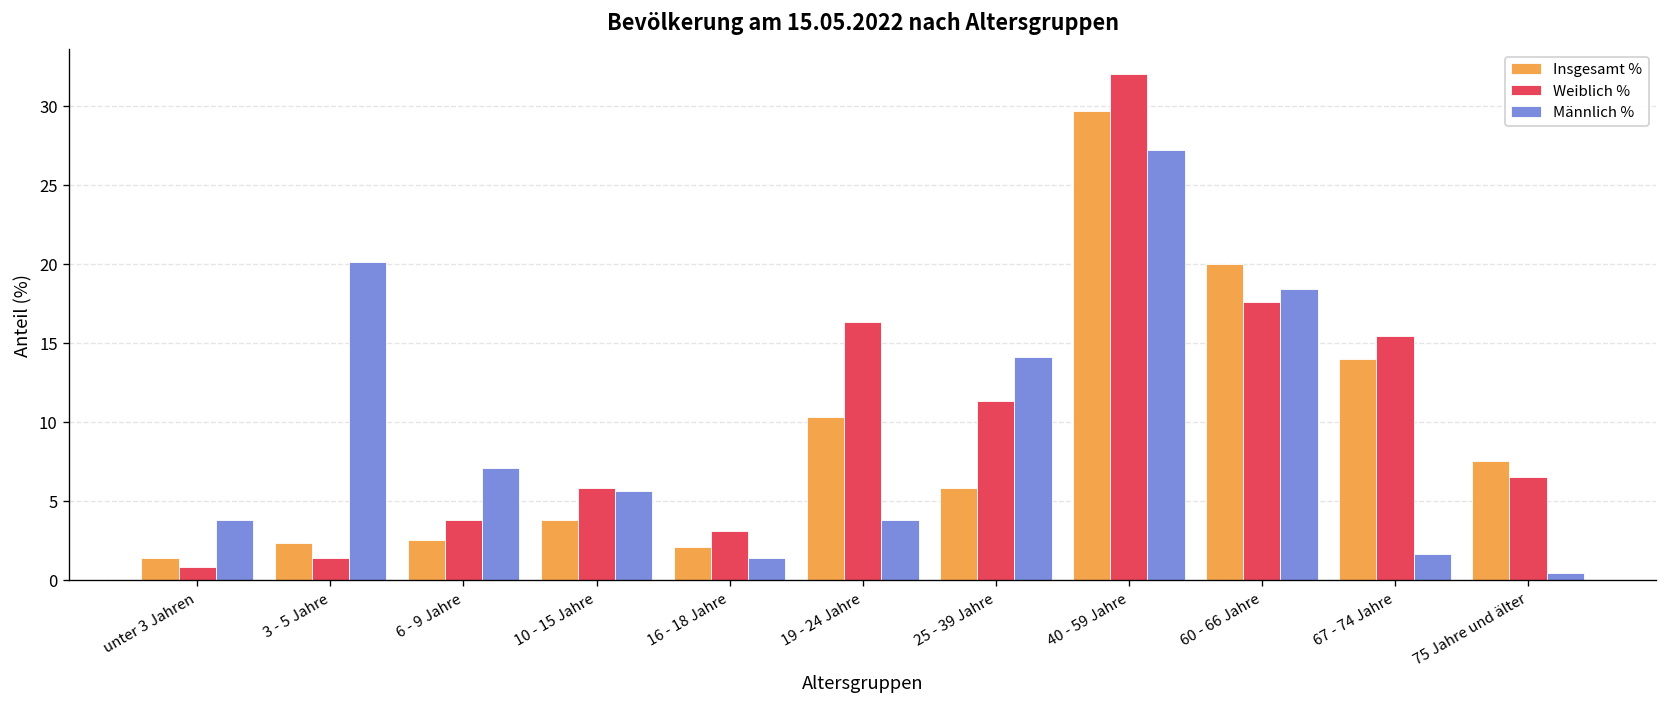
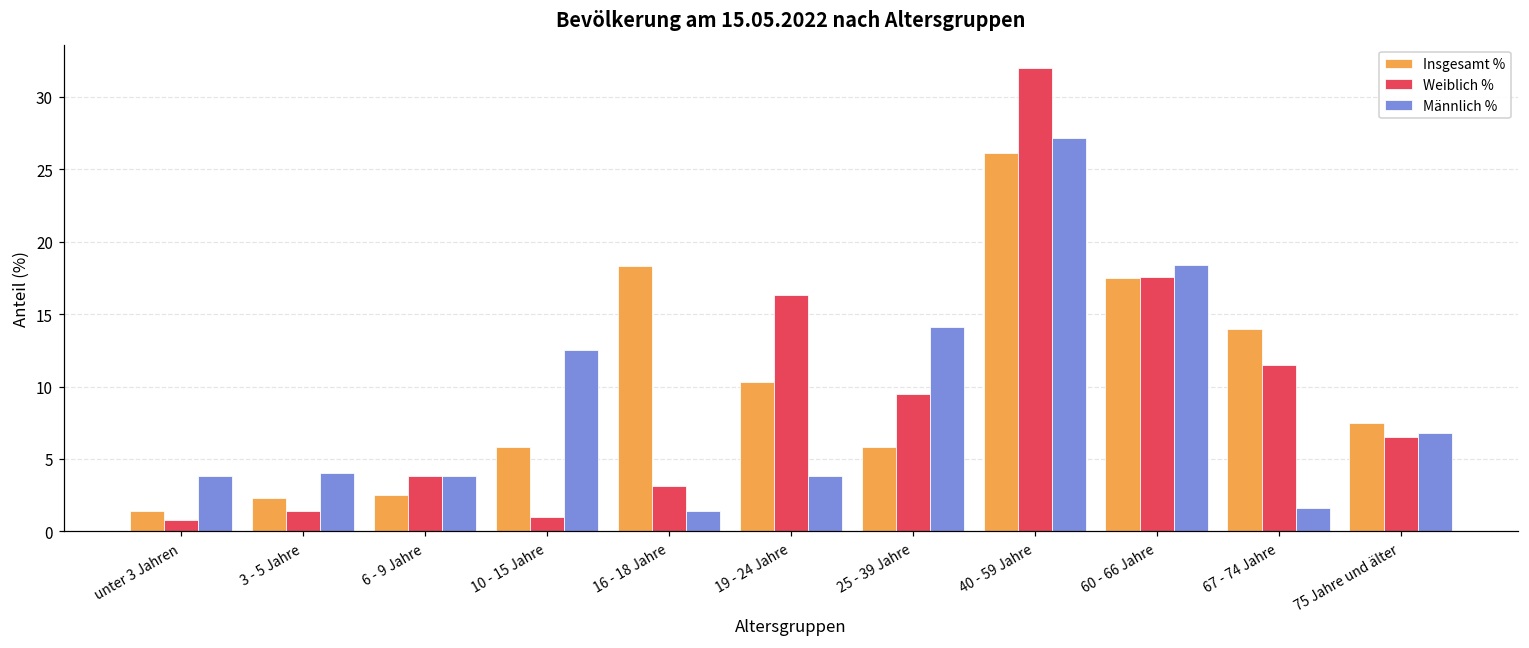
  {
    "Insgesamt %": {
      "unter 3 Jahren": 1.4,
      "3 - 5 Jahre": 2.3,
      "6 - 9 Jahre": 2.5,
-     "10 - 15 Jahre": 3.8,
-     "16 - 18 Jahre": 2.1,
+     "10 - 15 Jahre": 5.8,
+     "16 - 18 Jahre": 18.3,
      "19 - 24 Jahre": 10.3,
      "25 - 39 Jahre": 5.8,
-     "40 - 59 Jahre": 29.7,
-     "60 - 66 Jahre": 20.0,
+     "40 - 59 Jahre": 26.1,
+     "60 - 66 Jahre": 17.5,
      "67 - 74 Jahre": 14.0,
      "75 Jahre und älter": 7.5
    },
    "Weiblich %": {
      "unter 3 Jahren": 0.8,
      "3 - 5 Jahre": 1.4,
      "6 - 9 Jahre": 3.8,
-     "10 - 15 Jahre": 5.8,
+     "10 - 15 Jahre": 1.0,
      "16 - 18 Jahre": 3.1,
      "19 - 24 Jahre": 16.3,
-     "25 - 39 Jahre": 11.3,
+     "25 - 39 Jahre": 9.5,
      "40 - 59 Jahre": 32.0,
      "60 - 66 Jahre": 17.6,
-     "67 - 74 Jahre": 15.4,
+     "67 - 74 Jahre": 11.5,
      "75 Jahre und älter": 6.5
    },
    "Männlich %": {
      "unter 3 Jahren": 3.8,
-     "3 - 5 Jahre": 20.1,
-     "6 - 9 Jahre": 7.1,
-     "10 - 15 Jahre": 5.6,
+     "3 - 5 Jahre": 4.0,
+     "6 - 9 Jahre": 3.8,
+     "10 - 15 Jahre": 12.5,
      "16 - 18 Jahre": 1.4,
      "19 - 24 Jahre": 3.8,
      "25 - 39 Jahre": 14.1,
      "40 - 59 Jahre": 27.2,
      "60 - 66 Jahre": 18.4,
      "67 - 74 Jahre": 1.6,
-     "75 Jahre und älter": 0.4
+     "75 Jahre und älter": 6.8
    }
  }
